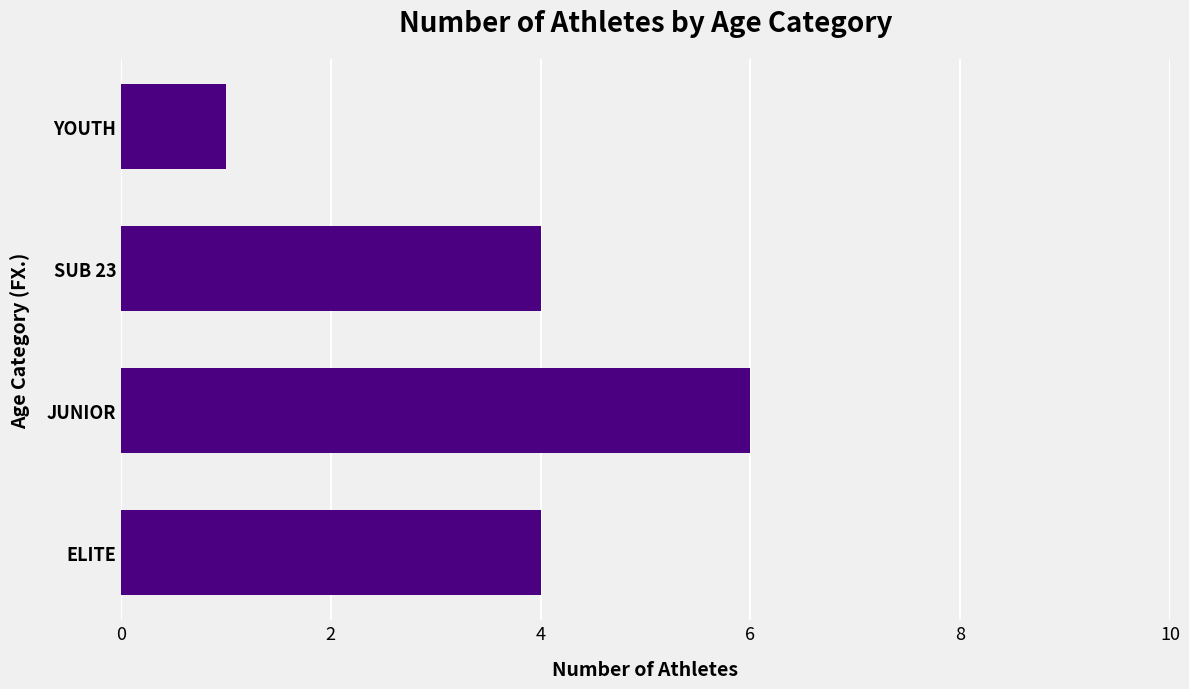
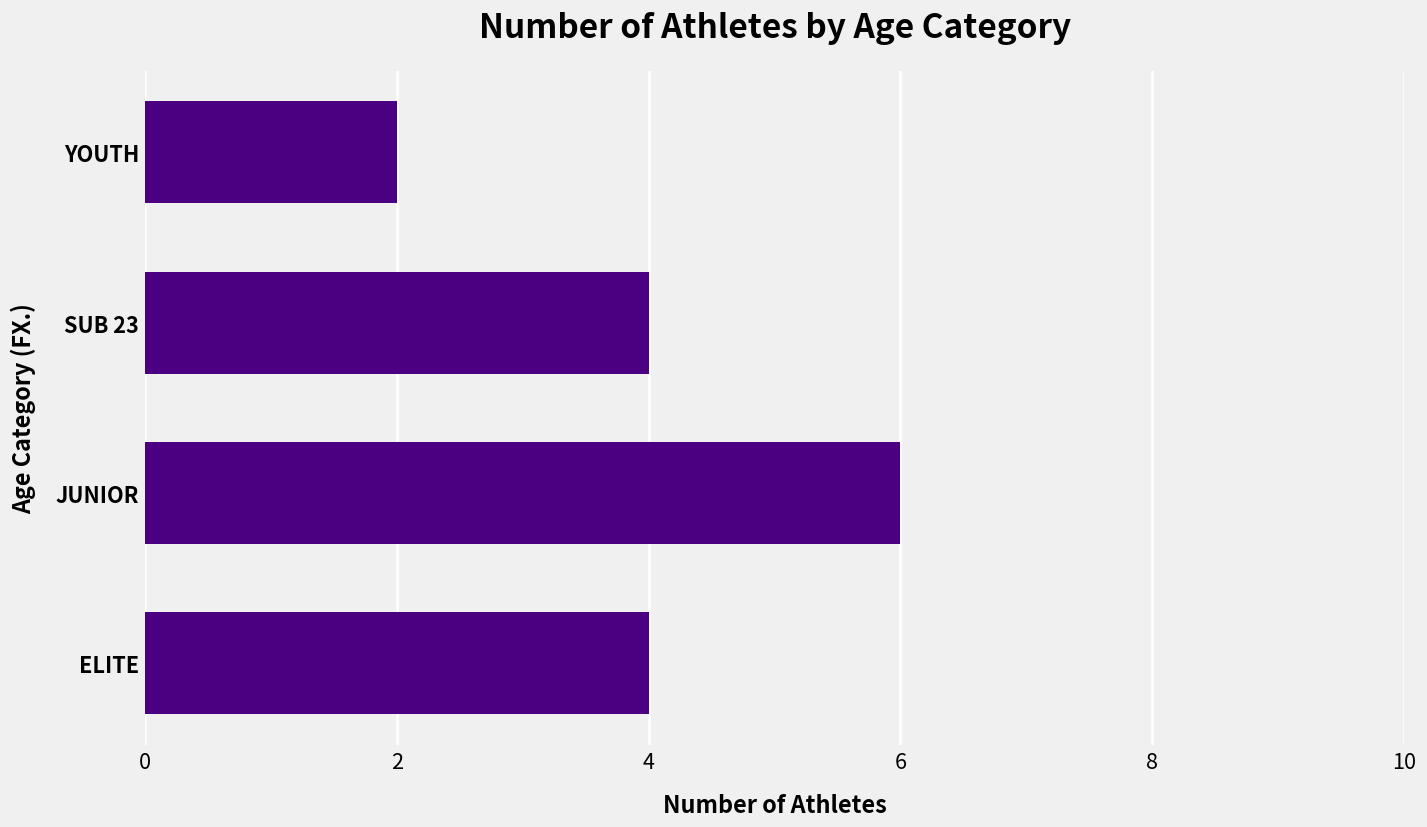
  {
-   "YOUTH": 1,
+   "YOUTH": 2,
    "SUB 23": 4,
    "JUNIOR": 6,
    "ELITE": 4
  }
